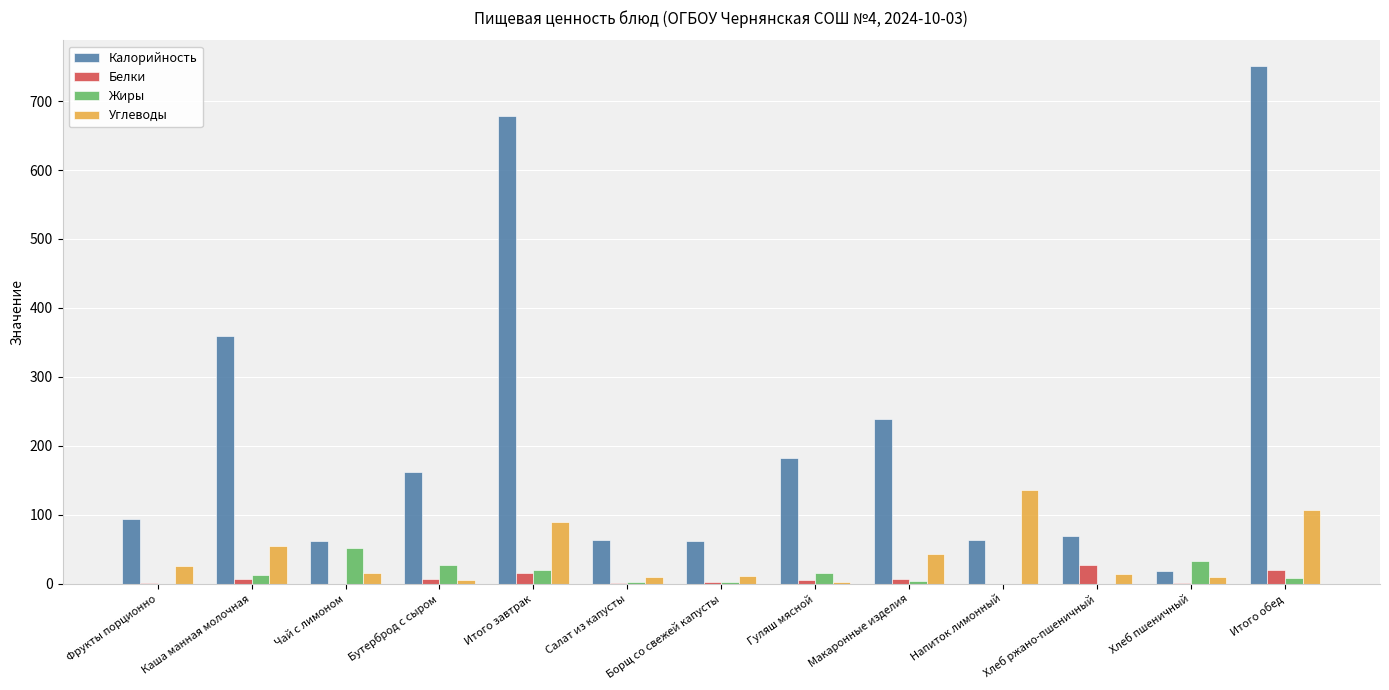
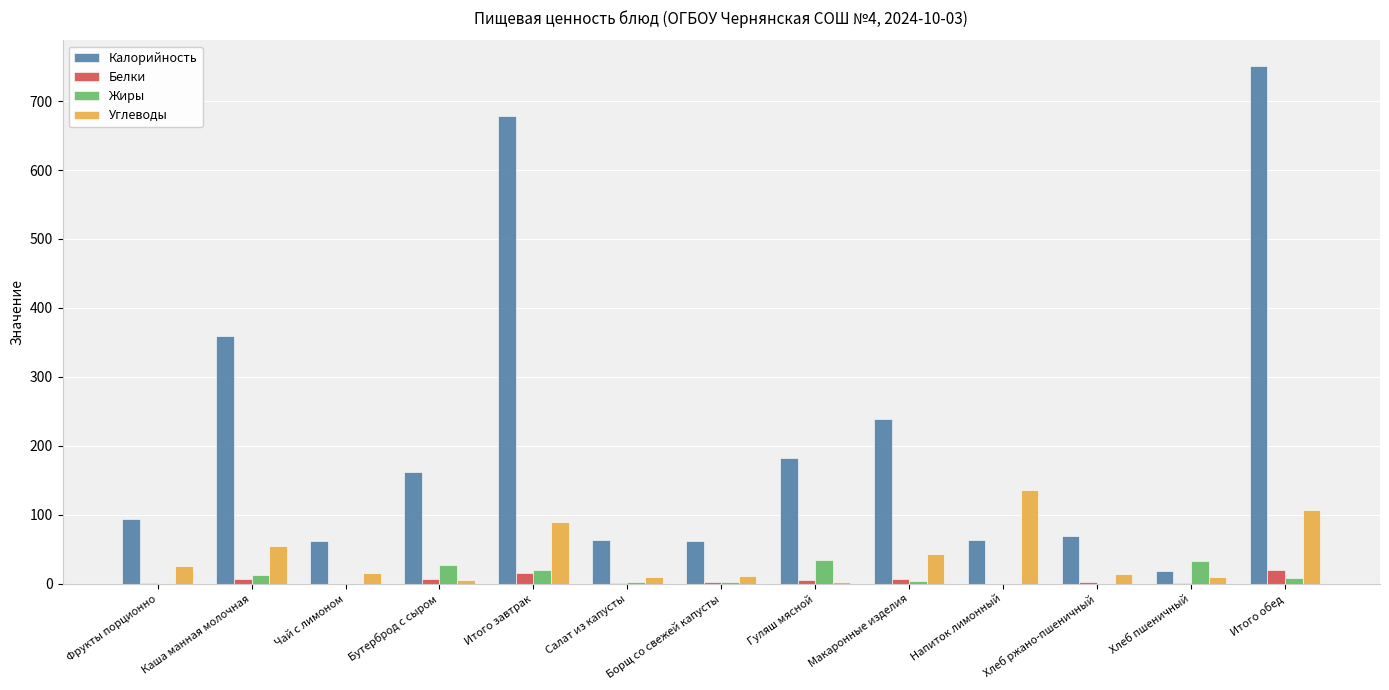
  {
    "Калорийность": {
      "Фрукты порционно": 90,
      "Каша манная молочная": 360,
      "Чай с лимоном": 60,
      "Бутерброд с сыром": 160,
      "Итого завтрак": 680,
      "Салат из капусты": 60,
      "Борщ со свежей капусты": 60,
      "Гуляш мясной": 180,
      "Макаронные изделия": 240,
      "Напиток лимонный": 60,
      "Хлеб ржано-пшеничный": 70,
      "Хлеб пшеничный": 20,
      "Итого обед": 750
    },
    "Белки": {
      "Каша манная молочная": 10,
      "Бутерброд с сыром": 10,
      "Итого завтрак": 20,
      "Гуляш мясной": 10,
      "Макаронные изделия": 10,
-     "Хлеб ржано-пшеничный": 30,
+     "Хлеб ржано-пшеничный": 0,
      "Итого обед": 20
    },
    "Жиры": {
      "Каша манная молочная": 10,
-     "Чай с лимоном": 50,
+     "Чай с лимоном": 0,
      "Бутерброд с сыром": 30,
      "Итого завтрак": 20,
-     "Гуляш мясной": 20,
+     "Гуляш мясной": 30,
      "Макаронные изделия": 0,
      "Напиток лимонный": 0,
      "Хлеб пшеничный": 30,
      "Итого обед": 10
    },
    "Углеводы": {
      "Фрукты порционно": 30,
      "Каша манная молочная": 50,
      "Чай с лимоном": 20,
      "Бутерброд с сыром": 10,
      "Итого завтрак": 90,
      "Салат из капусты": 10,
      "Борщ со свежей капусты": 10,
      "Макаронные изделия": 40,
      "Напиток лимонный": 140,
      "Хлеб ржано-пшеничный": 10,
      "Хлеб пшеничный": 10,
      "Итого обед": 110
    }
  }
